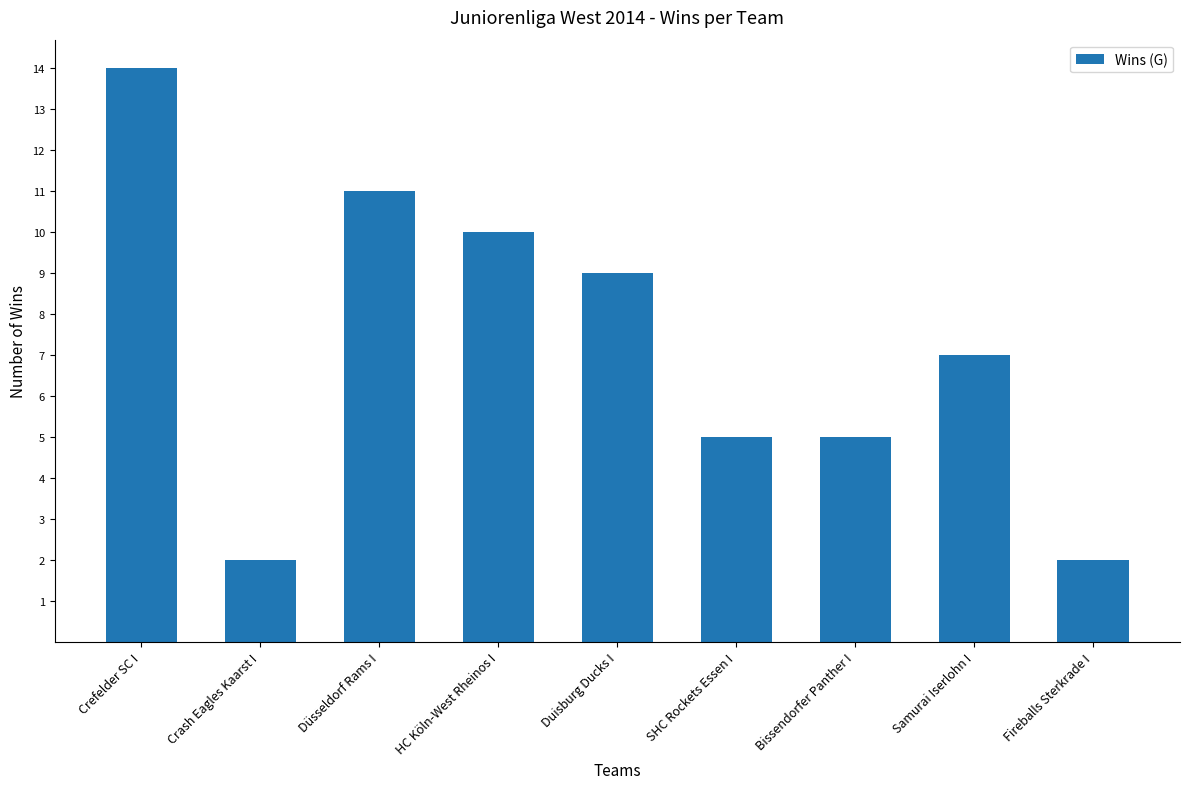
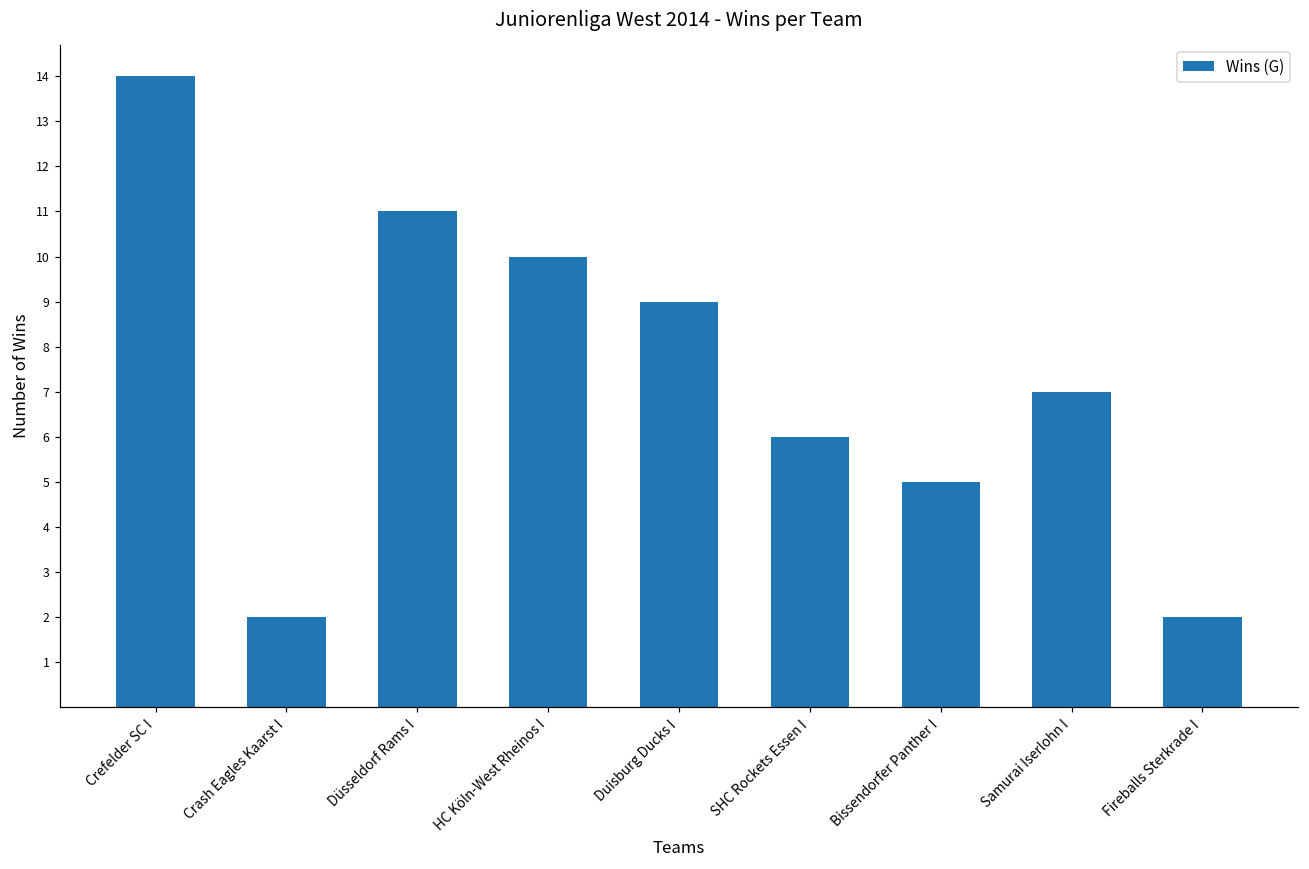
  {
    "Crefelder SC I": 14,
    "Crash Eagles Kaarst I": 2,
    "Düsseldorf Rams I": 11,
    "HC Köln-West Rheinos I": 10,
    "Duisburg Ducks I": 9,
-   "SHC Rockets Essen I": 5,
+   "SHC Rockets Essen I": 6,
    "Bissendorfer Panther I": 5,
    "Samurai Iserlohn I": 7,
    "Fireballs Sterkrade I": 2
  }
